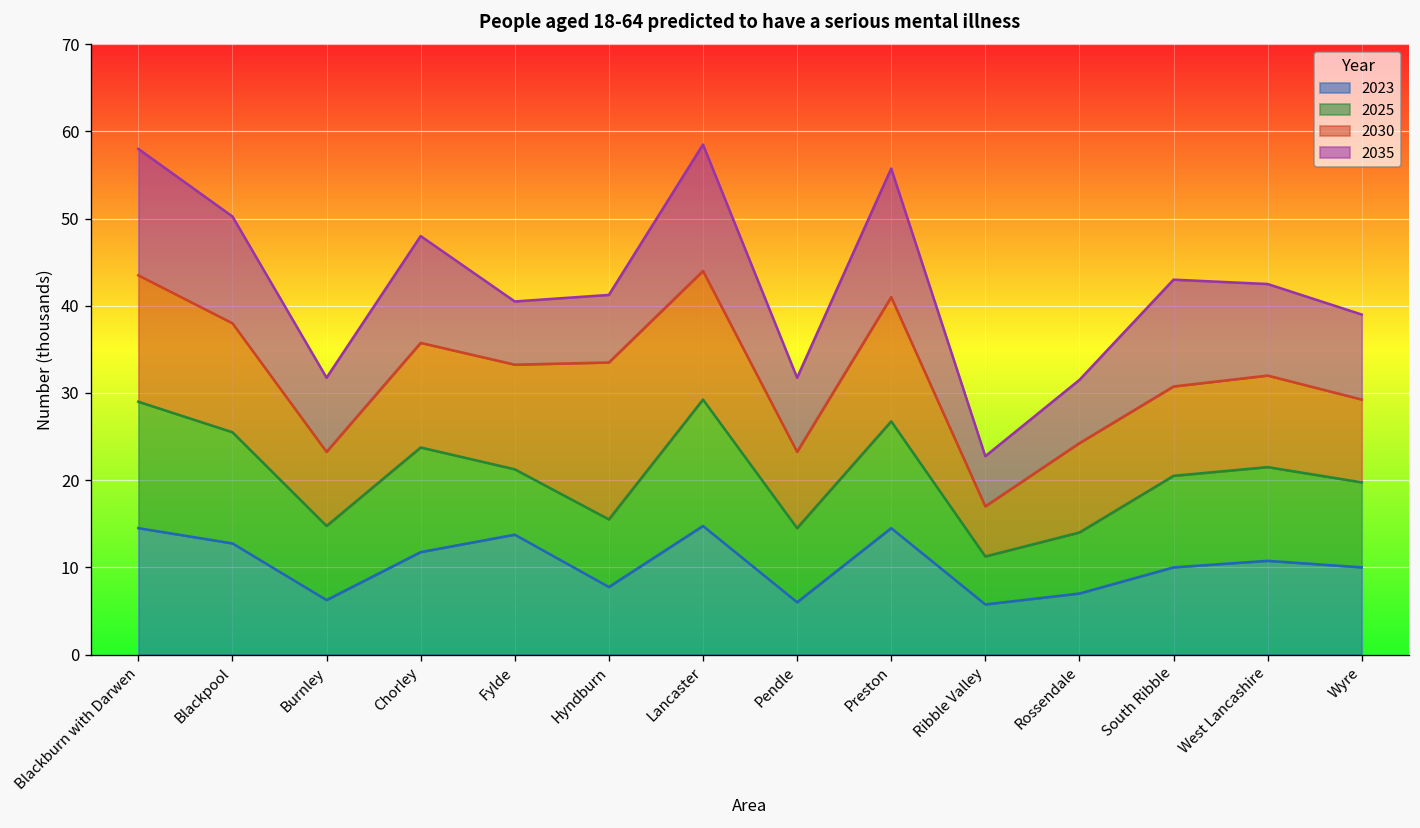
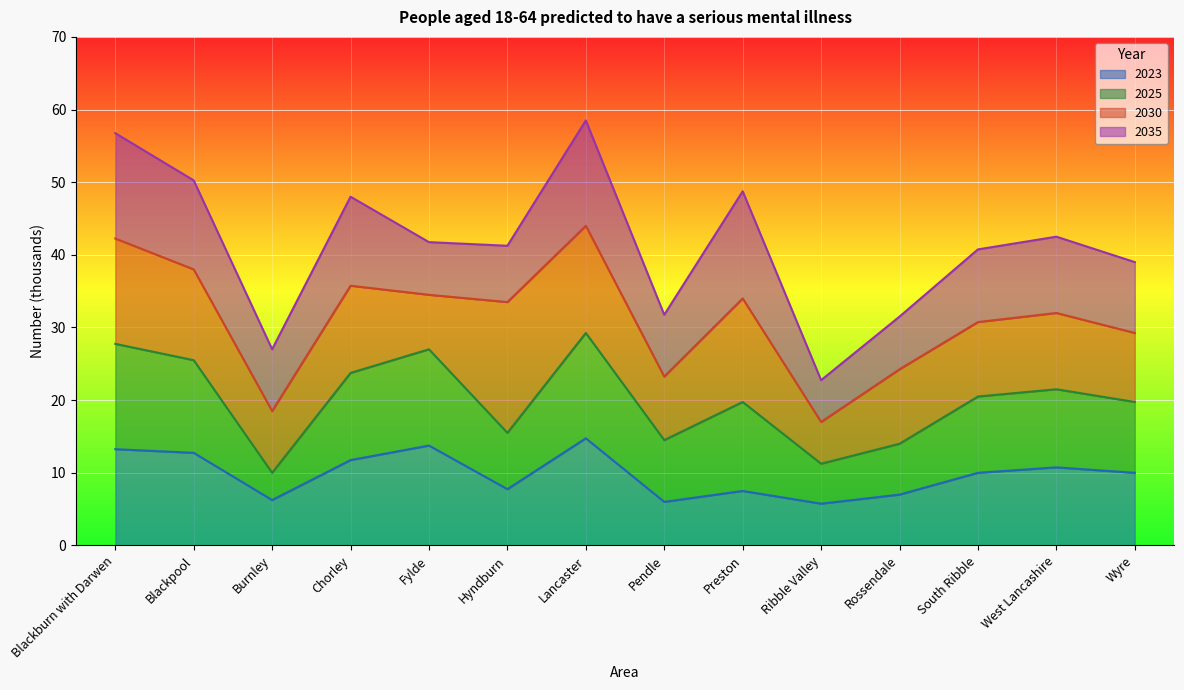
  {
    "2023": {
-     "Blackburn with Darwen": 15,
+     "Blackburn with Darwen": 13,
      "Blackpool": 13,
      "Burnley": 6,
      "Chorley": 12,
      "Fylde": 14,
      "Hyndburn": 8,
      "Lancaster": 15,
      "Pendle": 6,
-     "Preston": 15,
+     "Preston": 8,
      "Ribble Valley": 6,
      "Rossendale": 7,
      "South Ribble": 10,
      "West Lancashire": 11,
      "Wyre": 10
    },
    "2025": {
      "Blackburn with Darwen": 15,
      "Blackpool": 13,
-     "Burnley": 9,
+     "Burnley": 4,
      "Chorley": 12,
-     "Fylde": 8,
+     "Fylde": 13,
      "Hyndburn": 8,
      "Lancaster": 15,
      "Pendle": 9,
      "Preston": 12,
      "Ribble Valley": 6,
      "Rossendale": 7,
      "South Ribble": 11,
      "West Lancashire": 11,
      "Wyre": 10
    },
    "2030": {
      "Blackburn with Darwen": 15,
      "Blackpool": 13,
      "Burnley": 9,
      "Chorley": 12,
-     "Fylde": 12,
+     "Fylde": 8,
      "Hyndburn": 18,
      "Lancaster": 15,
      "Pendle": 9,
      "Preston": 14,
      "Ribble Valley": 6,
      "Rossendale": 10,
      "South Ribble": 10,
      "West Lancashire": 11,
      "Wyre": 10
    },
    "2035": {
      "Blackburn with Darwen": 15,
      "Blackpool": 12,
      "Burnley": 9,
      "Chorley": 12,
      "Fylde": 7,
      "Hyndburn": 8,
      "Lancaster": 15,
      "Pendle": 9,
      "Preston": 15,
      "Ribble Valley": 6,
      "Rossendale": 7,
-     "South Ribble": 12,
+     "South Ribble": 10,
      "West Lancashire": 11,
      "Wyre": 10
    }
  }
